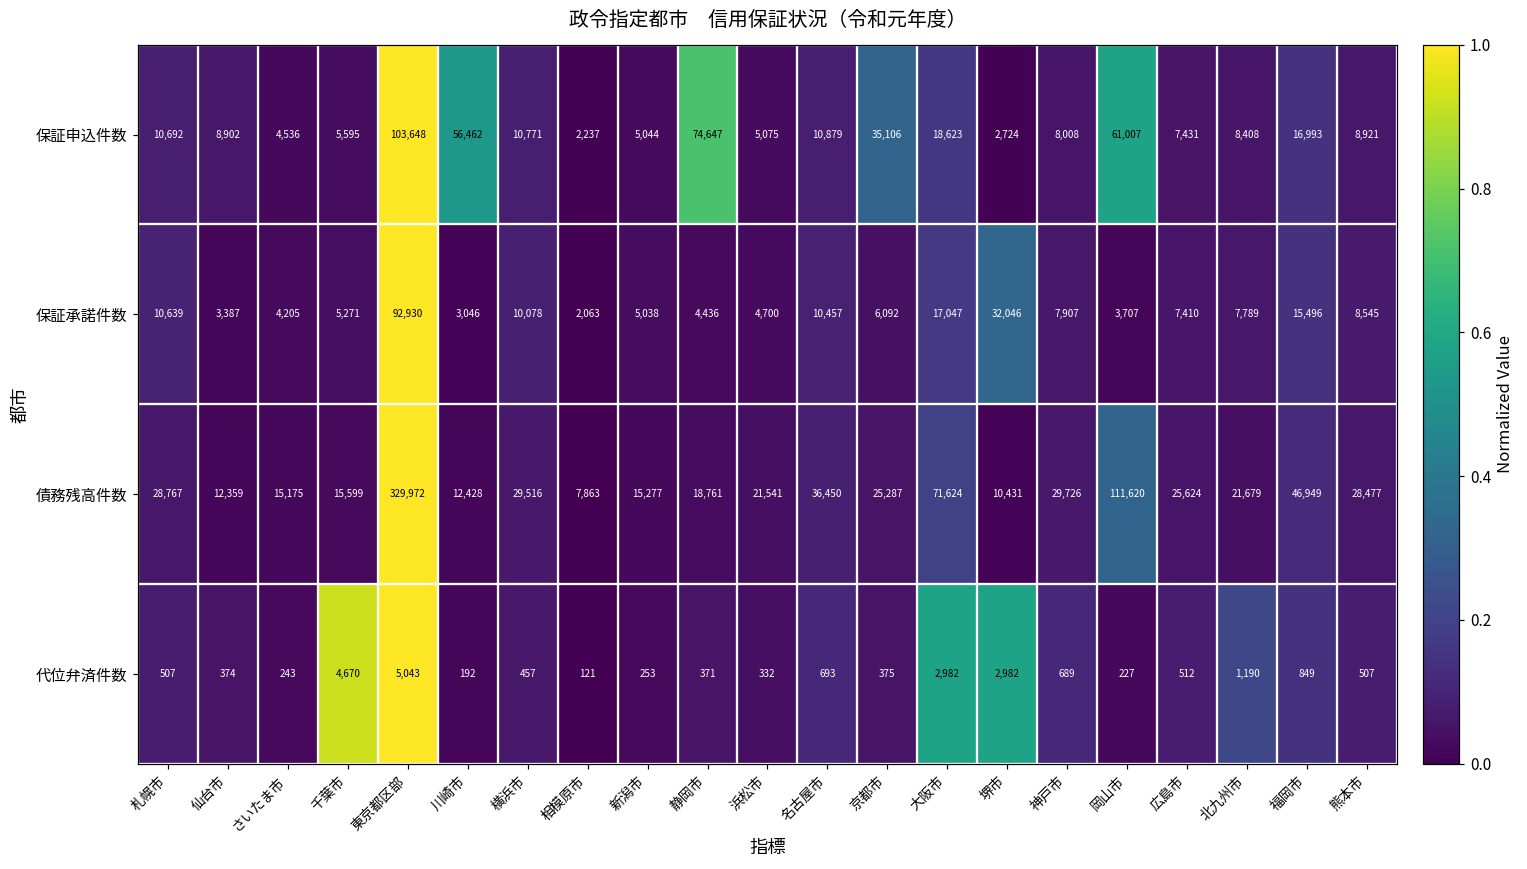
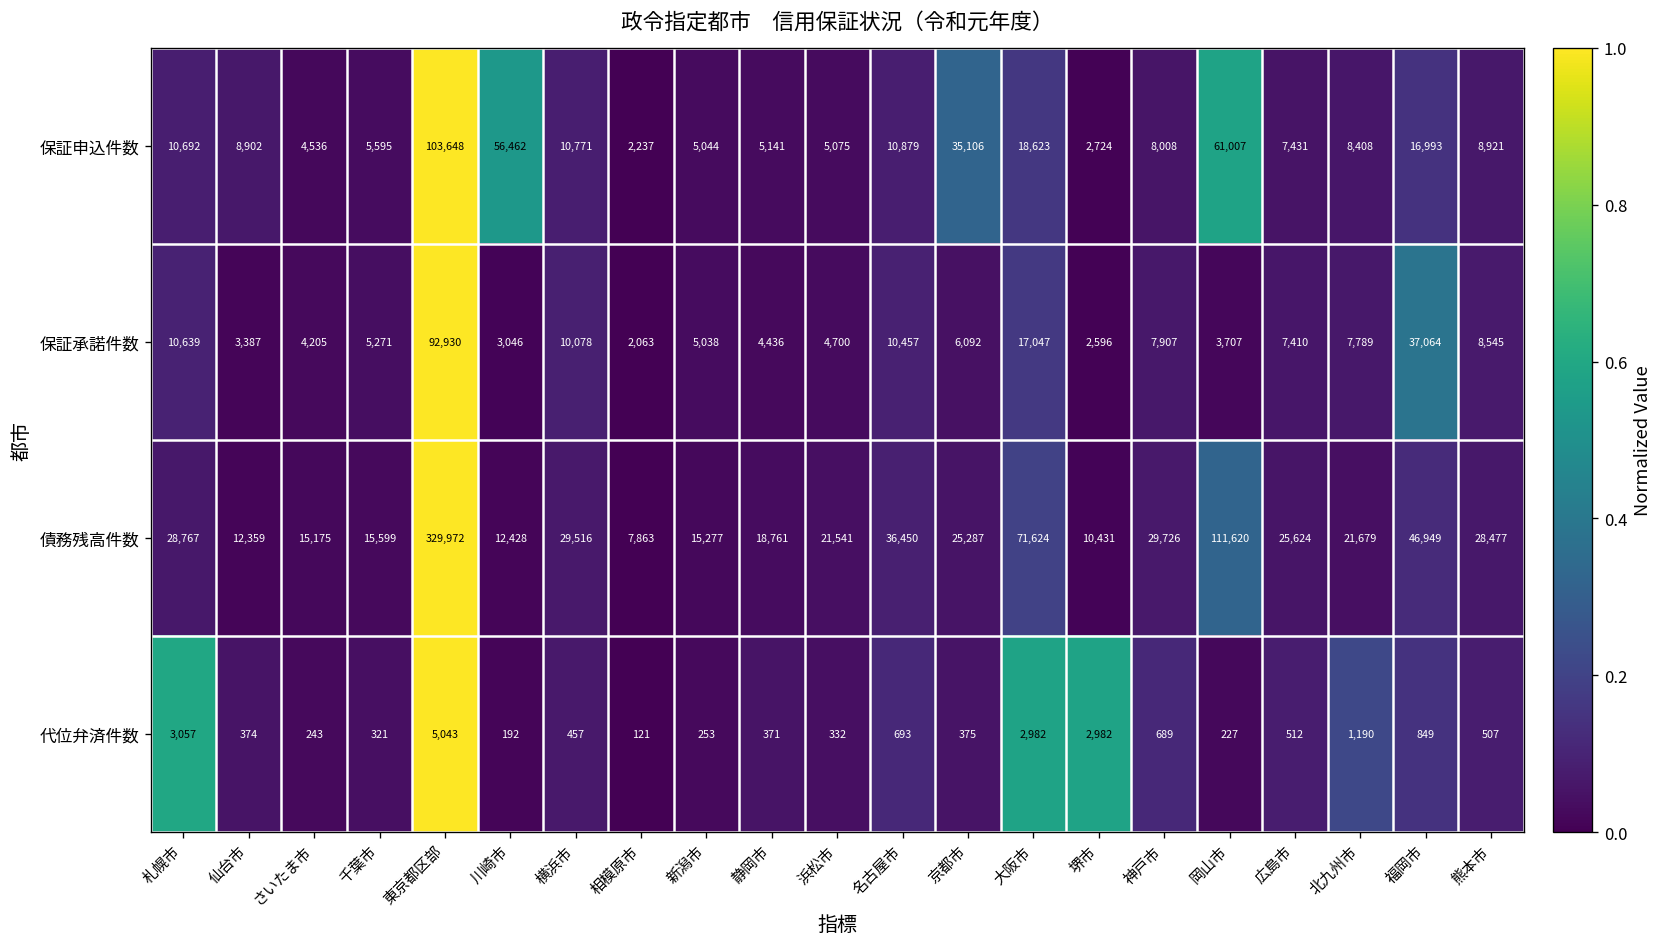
  {
    "保証申込件数": {
      "札幌市": "10,692",
      "仙台市": "8,902",
      "さいたま市": "4,536",
      "千葉市": "5,595",
      "東京都区部": "103,648",
      "川崎市": "56,462",
      "横浜市": "10,771",
      "相模原市": "2,237",
      "新潟市": "5,044",
-     "静岡市": "74,647",
+     "静岡市": "5,141",
      "浜松市": "5,075",
      "名古屋市": "10,879",
      "京都市": "35,106",
      "大阪市": "18,623",
      "堺市": "2,724",
      "神戸市": "8,008",
      "岡山市": "61,007",
      "広島市": "7,431",
      "北九州市": "8,408",
      "福岡市": "16,993",
      "熊本市": "8,921"
    },
    "保証承諾件数": {
      "札幌市": "10,639",
      "仙台市": "3,387",
      "さいたま市": "4,205",
      "千葉市": "5,271",
      "東京都区部": "92,930",
      "川崎市": "3,046",
      "横浜市": "10,078",
      "相模原市": "2,063",
      "新潟市": "5,038",
      "静岡市": "4,436",
      "浜松市": "4,700",
      "名古屋市": "10,457",
      "京都市": "6,092",
      "大阪市": "17,047",
-     "堺市": "32,046",
+     "堺市": "2,596",
      "神戸市": "7,907",
      "岡山市": "3,707",
      "広島市": "7,410",
      "北九州市": "7,789",
-     "福岡市": "15,496",
+     "福岡市": "37,064",
      "熊本市": "8,545"
    },
    "債務残高件数": {
      "札幌市": "28,767",
      "仙台市": "12,359",
      "さいたま市": "15,175",
      "千葉市": "15,599",
      "東京都区部": "329,972",
      "川崎市": "12,428",
      "横浜市": "29,516",
      "相模原市": "7,863",
      "新潟市": "15,277",
      "静岡市": "18,761",
      "浜松市": "21,541",
      "名古屋市": "36,450",
      "京都市": "25,287",
      "大阪市": "71,624",
      "堺市": "10,431",
      "神戸市": "29,726",
      "岡山市": "111,620",
      "広島市": "25,624",
      "北九州市": "21,679",
      "福岡市": "46,949",
      "熊本市": "28,477"
    },
    "代位弁済件数": {
-     "札幌市": "507",
+     "札幌市": "3,057",
      "仙台市": "374",
      "さいたま市": "243",
-     "千葉市": "4,670",
+     "千葉市": "321",
      "東京都区部": "5,043",
      "川崎市": "192",
      "横浜市": "457",
      "相模原市": "121",
      "新潟市": "253",
      "静岡市": "371",
      "浜松市": "332",
      "名古屋市": "693",
      "京都市": "375",
      "大阪市": "2,982",
      "堺市": "2,982",
      "神戸市": "689",
      "岡山市": "227",
      "広島市": "512",
      "北九州市": "1,190",
      "福岡市": "849",
      "熊本市": "507"
    }
  }
